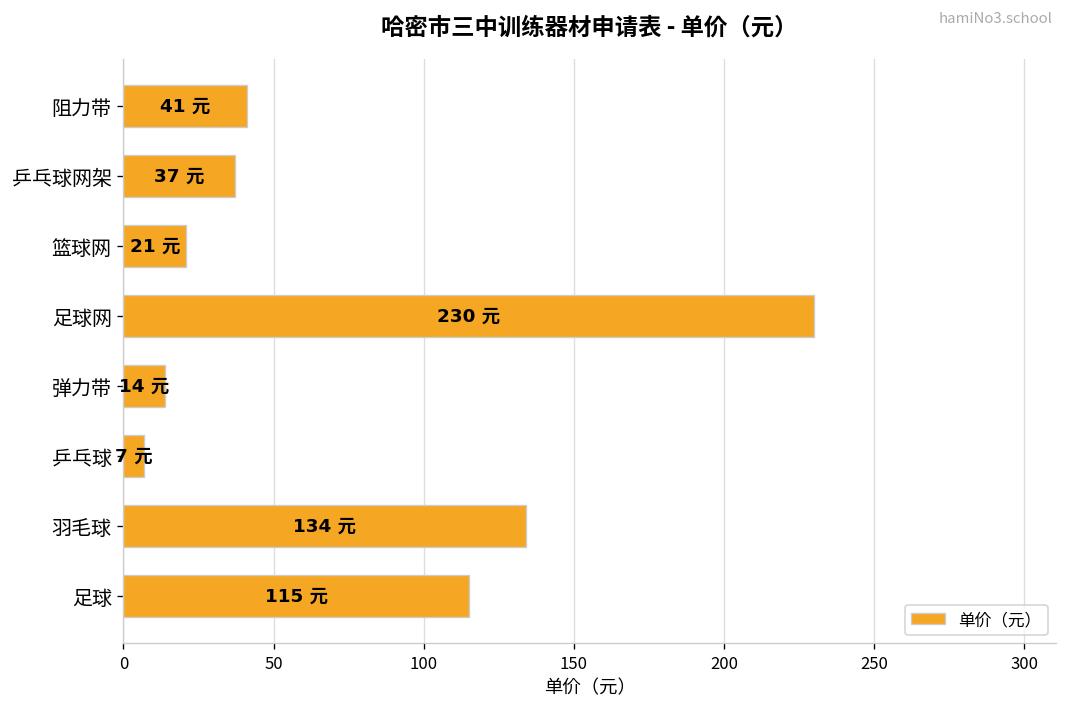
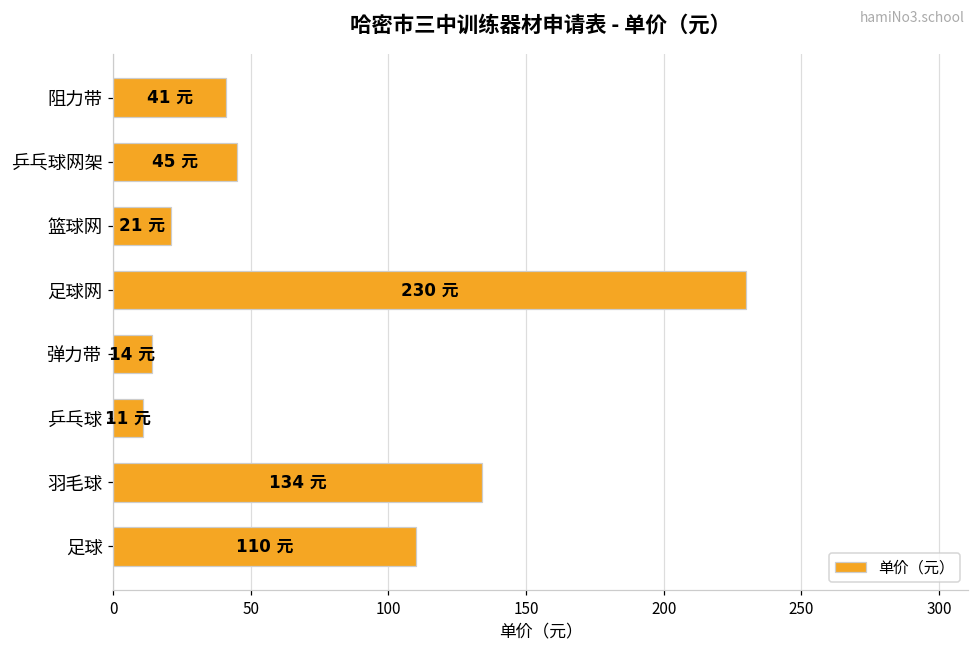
  {
    "阻力带": 41,
-   "乒乓球网架": 37,
+   "乒乓球网架": 45,
    "篮球网": 21,
    "足球网": 230,
    "弹力带": 14,
-   "乒乓球": 7,
+   "乒乓球": 11,
    "羽毛球": 134,
-   "足球": 115
+   "足球": 110
  }
